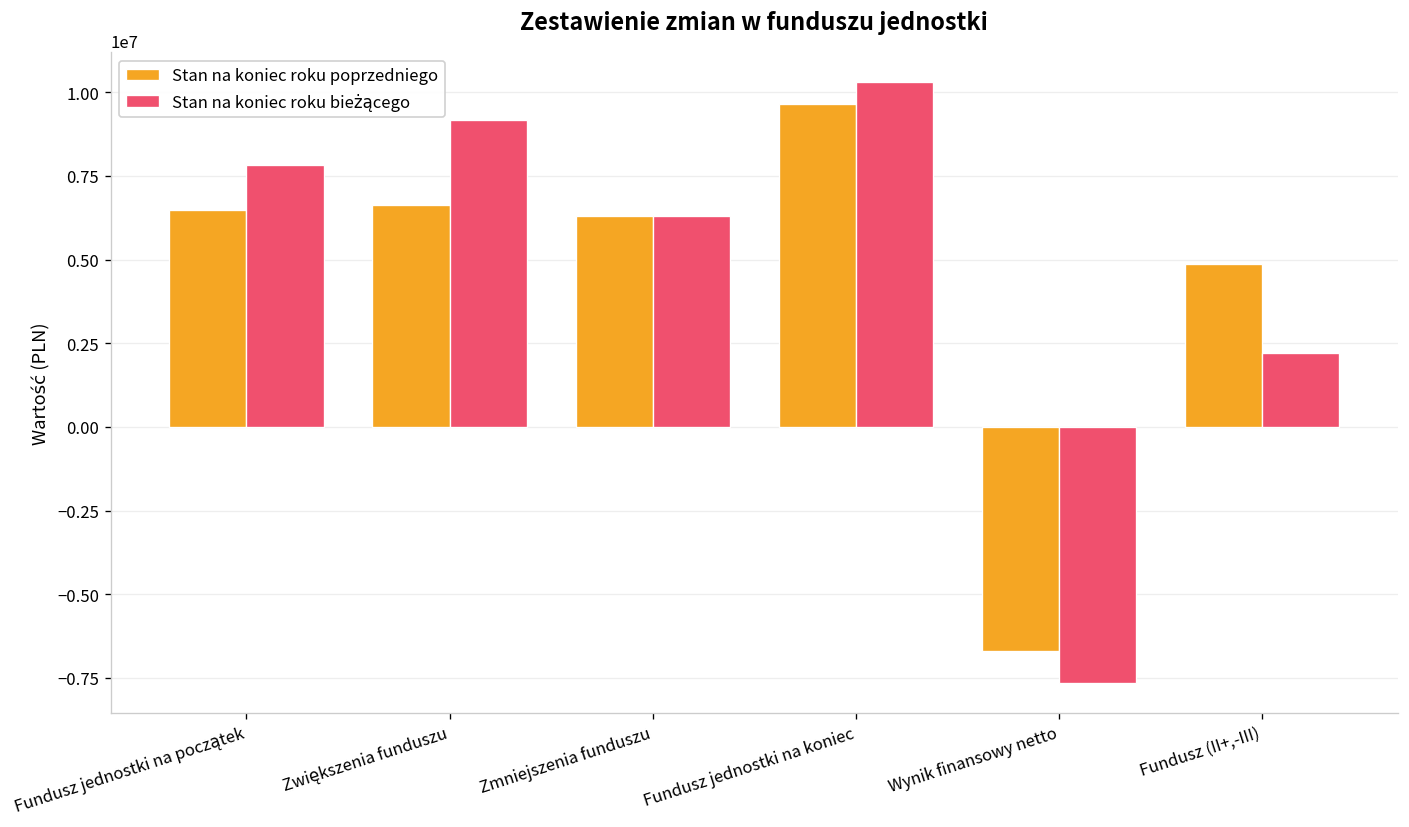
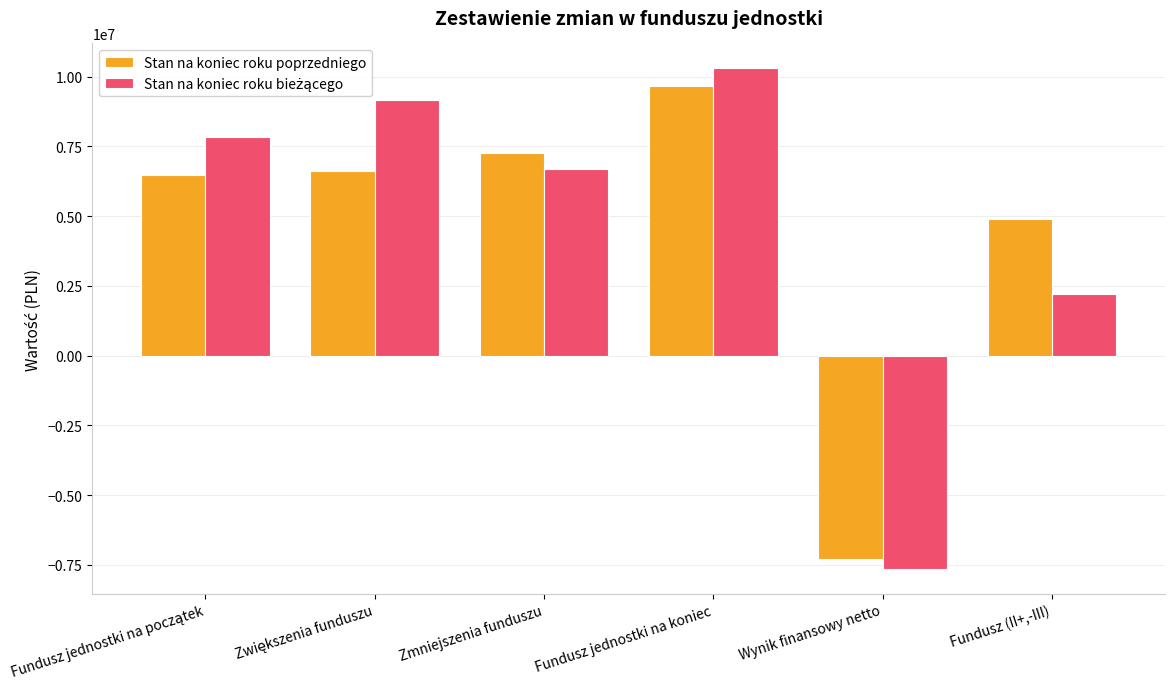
  {
    "Stan na koniec roku poprzedniego": {
      "Fundusz jednostki na początek": 6500000,
      "Zwiększenia funduszu": 6600000,
-     "Zmniejszenia funduszu": 6300000,
+     "Zmniejszenia funduszu": 7300000,
      "Fundusz jednostki na koniec": 9700000,
-     "Wynik finansowy netto": -6700000,
+     "Wynik finansowy netto": -7300000,
      "Fundusz (II+,-III)": 4900000
    },
    "Stan na koniec roku bieżącego": {
      "Fundusz jednostki na początek": 7800000,
      "Zwiększenia funduszu": 9200000,
-     "Zmniejszenia funduszu": 6300000,
+     "Zmniejszenia funduszu": 6700000,
      "Fundusz jednostki na koniec": 10300000,
      "Wynik finansowy netto": -7600000,
      "Fundusz (II+,-III)": 2200000
    }
  }
